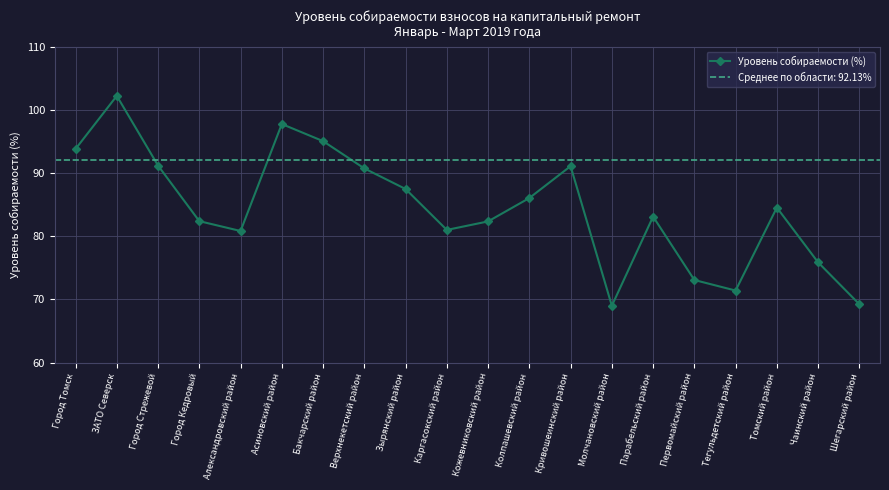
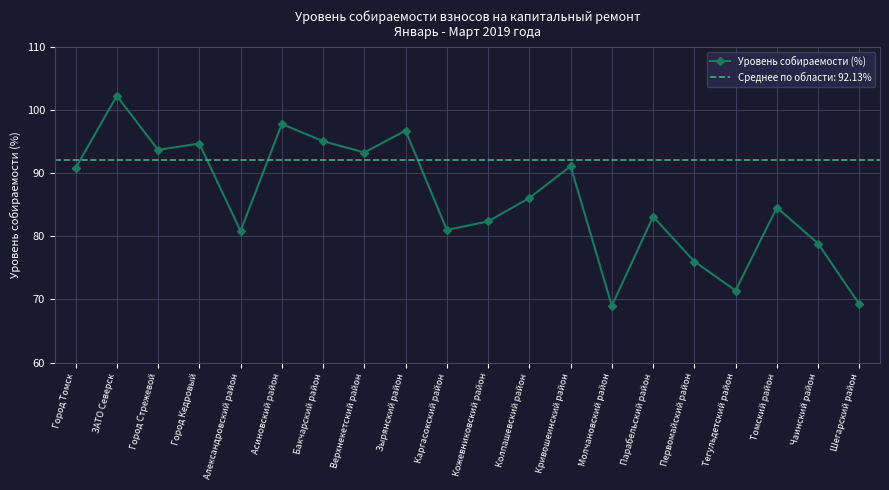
  {
-   "Город Томск": 94,
+   "Город Томск": 91,
    "ЗАТО Северск": 102,
-   "Город Стрежевой": 91,
-   "Город Кедровый": 82,
+   "Город Стрежевой": 94,
+   "Город Кедровый": 95,
    "Александровский район": 81,
    "Асиновский район": 98,
    "Бакчарский район": 95,
-   "Верхнекетский район": 91,
-   "Зырянский район": 87,
+   "Верхнекетский район": 93,
+   "Зырянский район": 97,
    "Каргасокский район": 81,
    "Кожевниковский район": 82,
    "Колпашевский район": 86,
    "Кривошеинский район": 91,
    "Молчановский район": 69,
    "Парабельский район": 83,
-   "Первомайский район": 73,
+   "Первомайский район": 76,
    "Тегульдетский район": 71,
    "Томский район": 85,
-   "Чаинский район": 76,
+   "Чаинский район": 79,
    "Шегарский район": 69
  }
